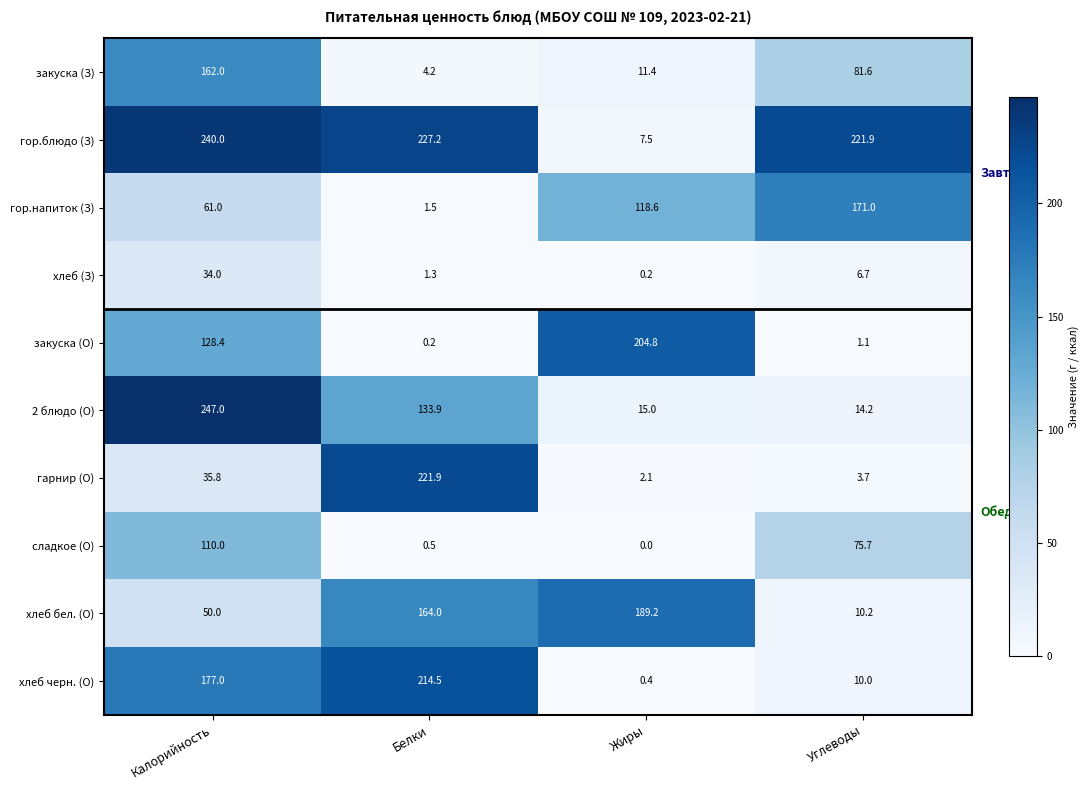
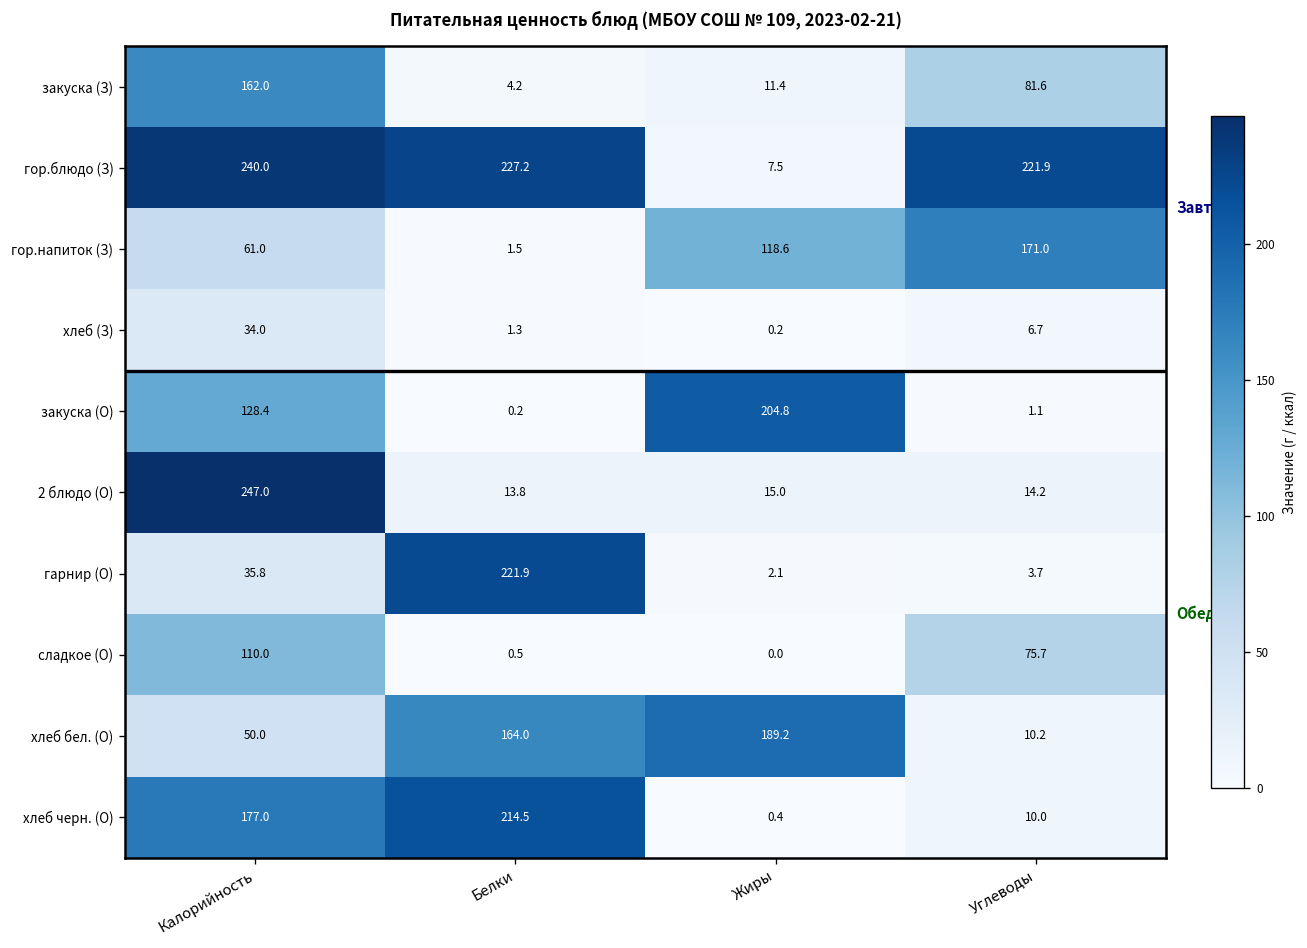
  {
    "закуска (З)": {
      "Калорийность": 162.0,
      "Белки": 4.2,
      "Жиры": 11.4,
      "Углеводы": 81.6
    },
    "гор.блюдо (З)": {
      "Калорийность": 240.0,
      "Белки": 227.2,
      "Жиры": 7.5,
      "Углеводы": 221.9
    },
    "гор.напиток (З)": {
      "Калорийность": 61.0,
      "Белки": 1.5,
      "Жиры": 118.6,
      "Углеводы": 171.0
    },
    "хлеб (З)": {
      "Калорийность": 34.0,
      "Белки": 1.3,
      "Жиры": 0.2,
      "Углеводы": 6.7
    },
    "закуска (О)": {
      "Калорийность": 128.4,
      "Белки": 0.2,
      "Жиры": 204.8,
      "Углеводы": 1.1
    },
    "2 блюдо (О)": {
      "Калорийность": 247.0,
-     "Белки": 133.9,
+     "Белки": 13.8,
      "Жиры": 15.0,
      "Углеводы": 14.2
    },
    "гарнир (О)": {
      "Калорийность": 35.8,
      "Белки": 221.9,
      "Жиры": 2.1,
      "Углеводы": 3.7
    },
    "сладкое (О)": {
      "Калорийность": 110.0,
      "Белки": 0.5,
      "Жиры": 0.0,
      "Углеводы": 75.7
    },
    "хлеб бел. (О)": {
      "Калорийность": 50.0,
      "Белки": 164.0,
      "Жиры": 189.2,
      "Углеводы": 10.2
    },
    "хлеб черн. (О)": {
      "Калорийность": 177.0,
      "Белки": 214.5,
      "Жиры": 0.4,
      "Углеводы": 10.0
    }
  }
